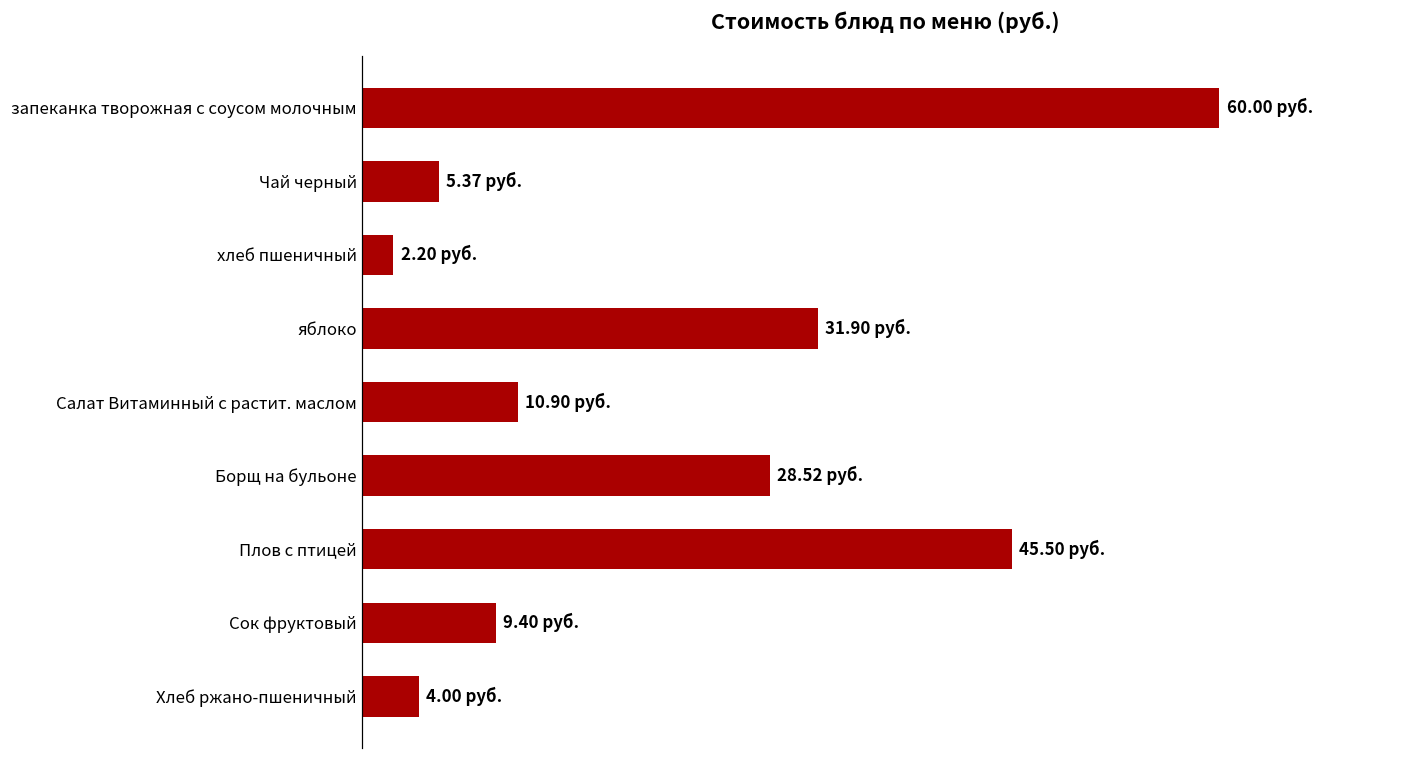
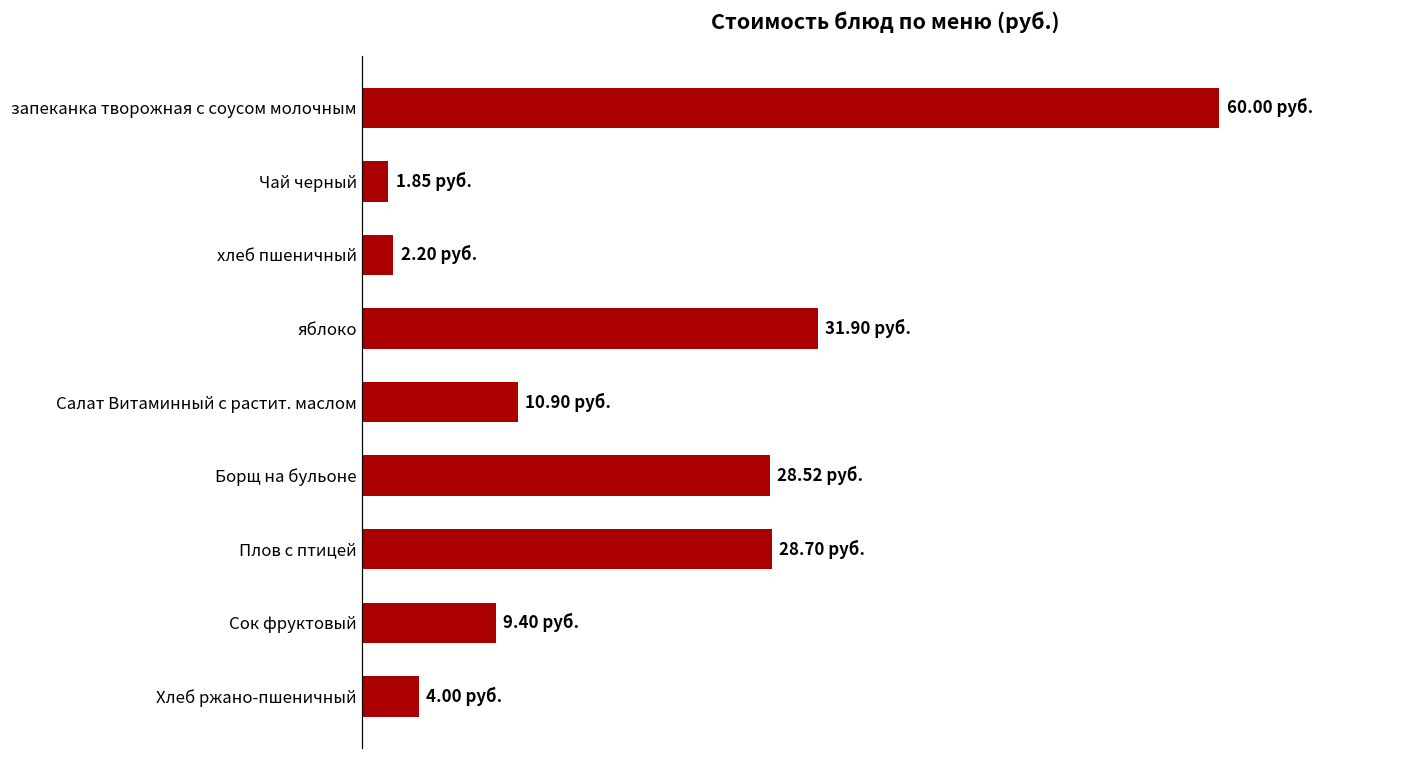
  {
    "запеканка творожная с соусом молочным": 60.00,
-   "Чай черный": 5.37,
+   "Чай черный": 1.85,
    "хлеб пшеничный": 2.20,
    "яблоко": 31.90,
    "Салат Витаминный с растит. маслом": 10.90,
    "Борщ на бульоне": 28.52,
-   "Плов с птицей": 45.50,
+   "Плов с птицей": 28.70,
    "Сок фруктовый": 9.40,
    "Хлеб ржано-пшеничный": 4.00
  }
